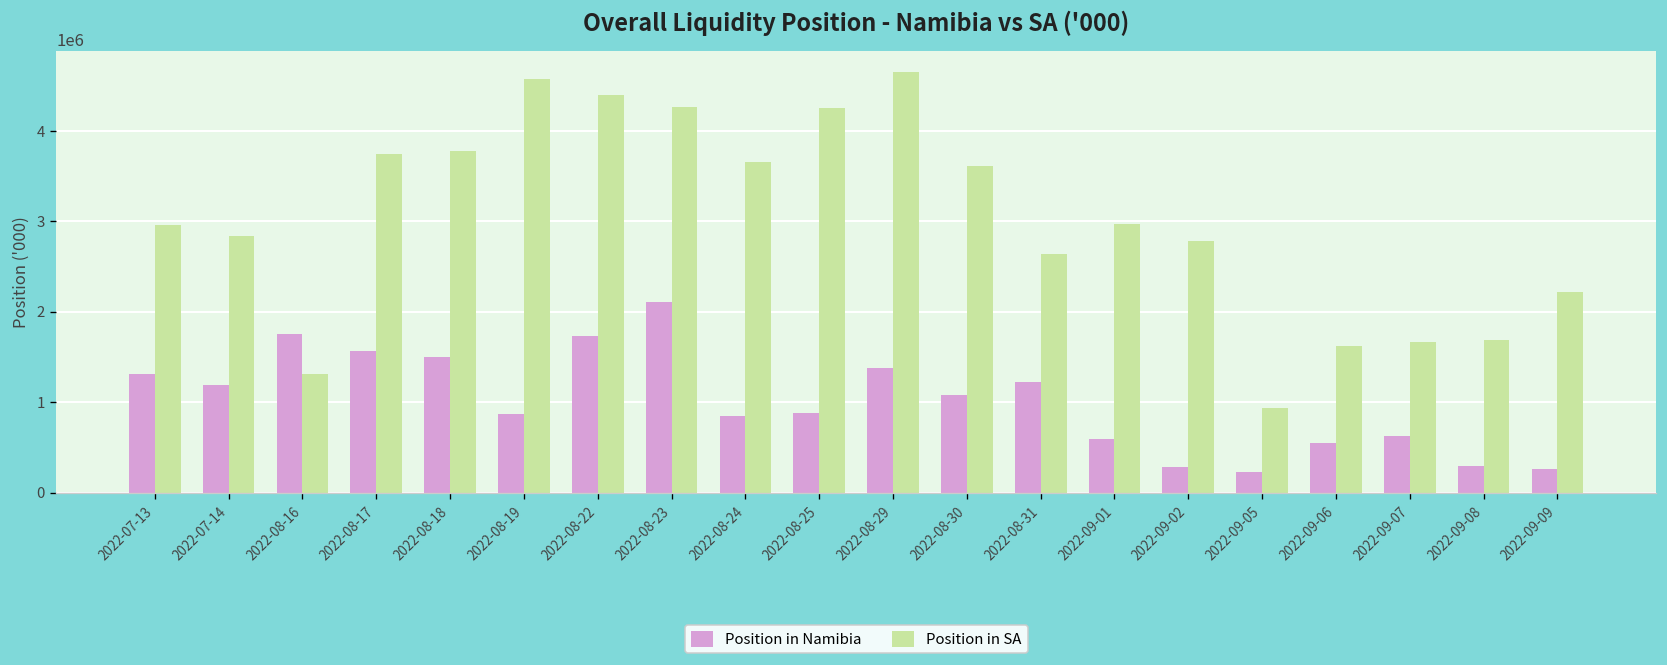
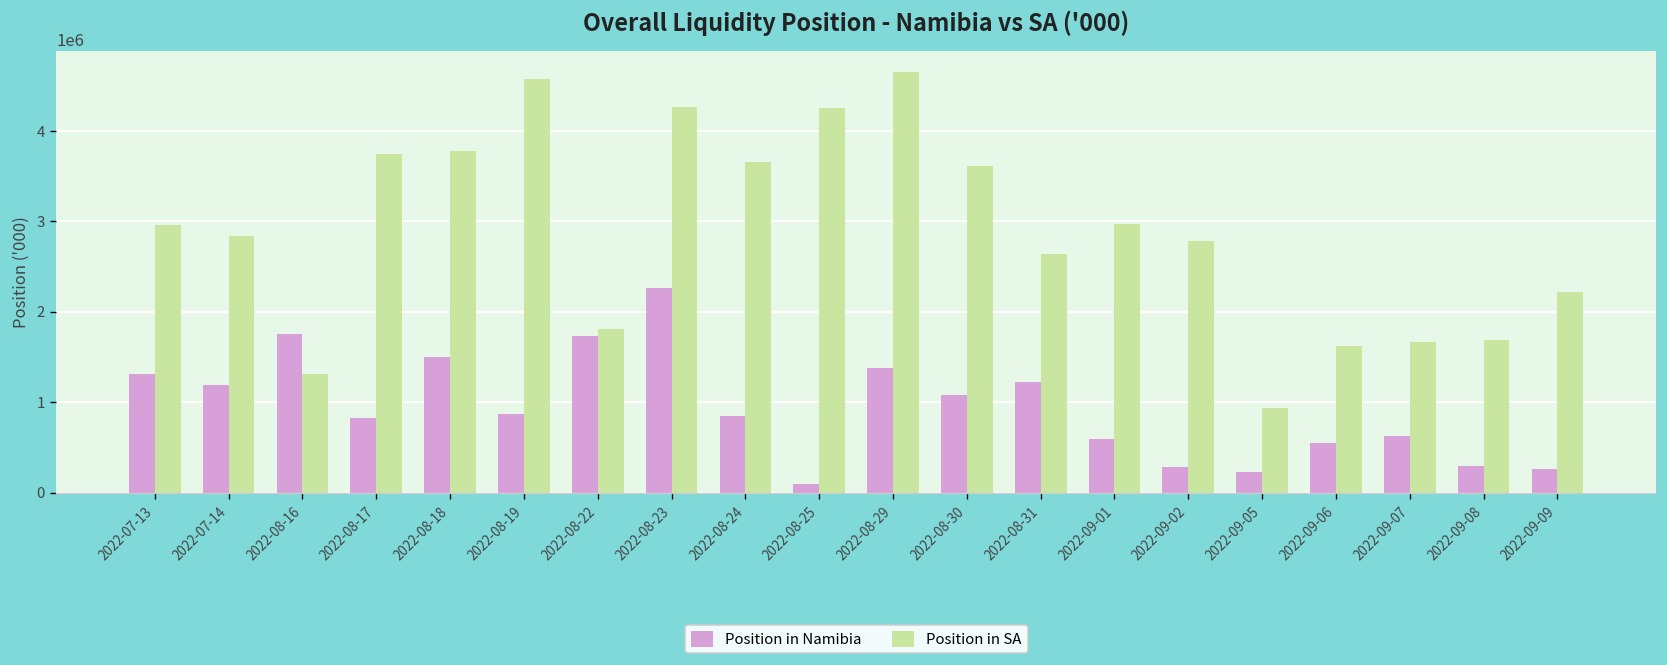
  {
    "Position in Namibia": {
      "2022-07-13": 1300000,
      "2022-07-14": 1200000,
      "2022-08-16": 1800000,
-     "2022-08-17": 1600000,
+     "2022-08-17": 800000,
      "2022-08-18": 1500000,
      "2022-08-19": 900000,
      "2022-08-22": 1700000,
-     "2022-08-23": 2100000,
+     "2022-08-23": 2300000,
      "2022-08-24": 800000,
-     "2022-08-25": 900000,
+     "2022-08-25": 100000,
      "2022-08-29": 1400000,
      "2022-08-30": 1100000,
      "2022-08-31": 1200000,
      "2022-09-01": 600000,
      "2022-09-02": 300000,
      "2022-09-05": 200000,
      "2022-09-06": 600000,
      "2022-09-07": 600000,
      "2022-09-08": 300000,
      "2022-09-09": 300000
    },
    "Position in SA": {
      "2022-07-13": 3000000,
      "2022-07-14": 2800000,
      "2022-08-16": 1300000,
      "2022-08-17": 3700000,
      "2022-08-18": 3800000,
      "2022-08-19": 4600000,
-     "2022-08-22": 4400000,
+     "2022-08-22": 1800000,
      "2022-08-23": 4300000,
      "2022-08-24": 3700000,
      "2022-08-25": 4300000,
      "2022-08-29": 4700000,
      "2022-08-30": 3600000,
      "2022-08-31": 2600000,
      "2022-09-01": 3000000,
      "2022-09-02": 2800000,
      "2022-09-05": 900000,
      "2022-09-06": 1600000,
      "2022-09-07": 1700000,
      "2022-09-08": 1700000,
      "2022-09-09": 2200000
    }
  }
